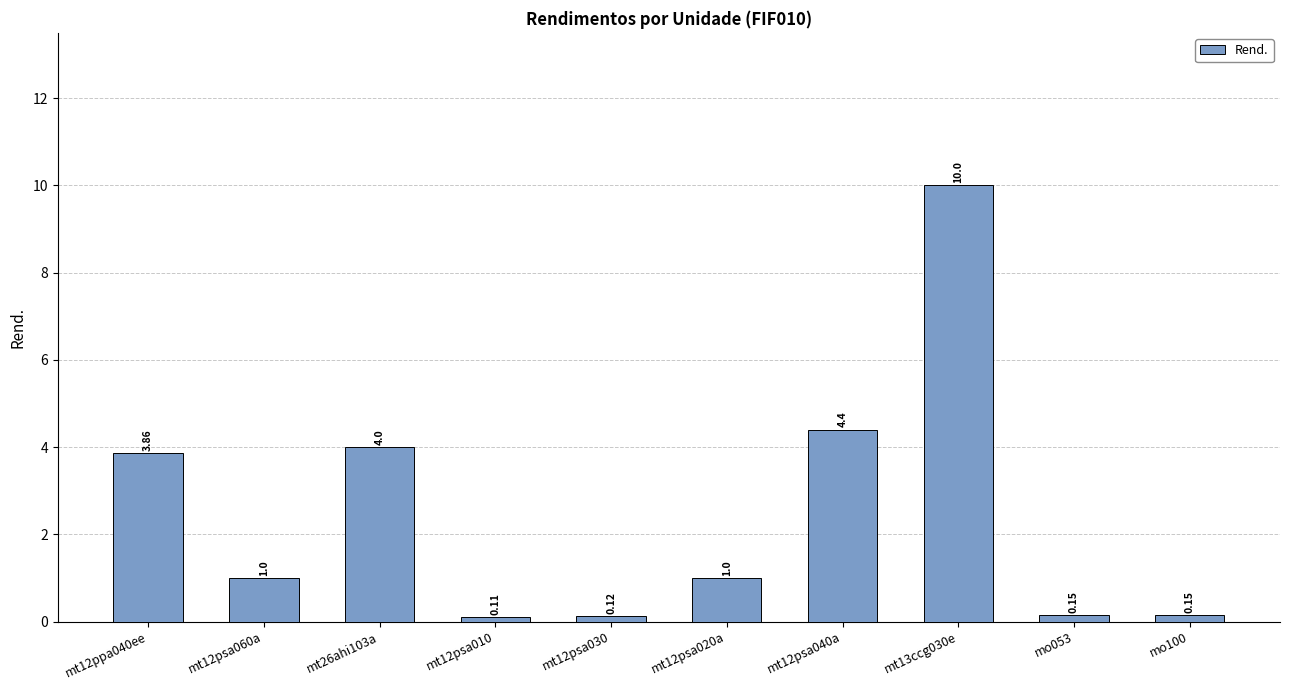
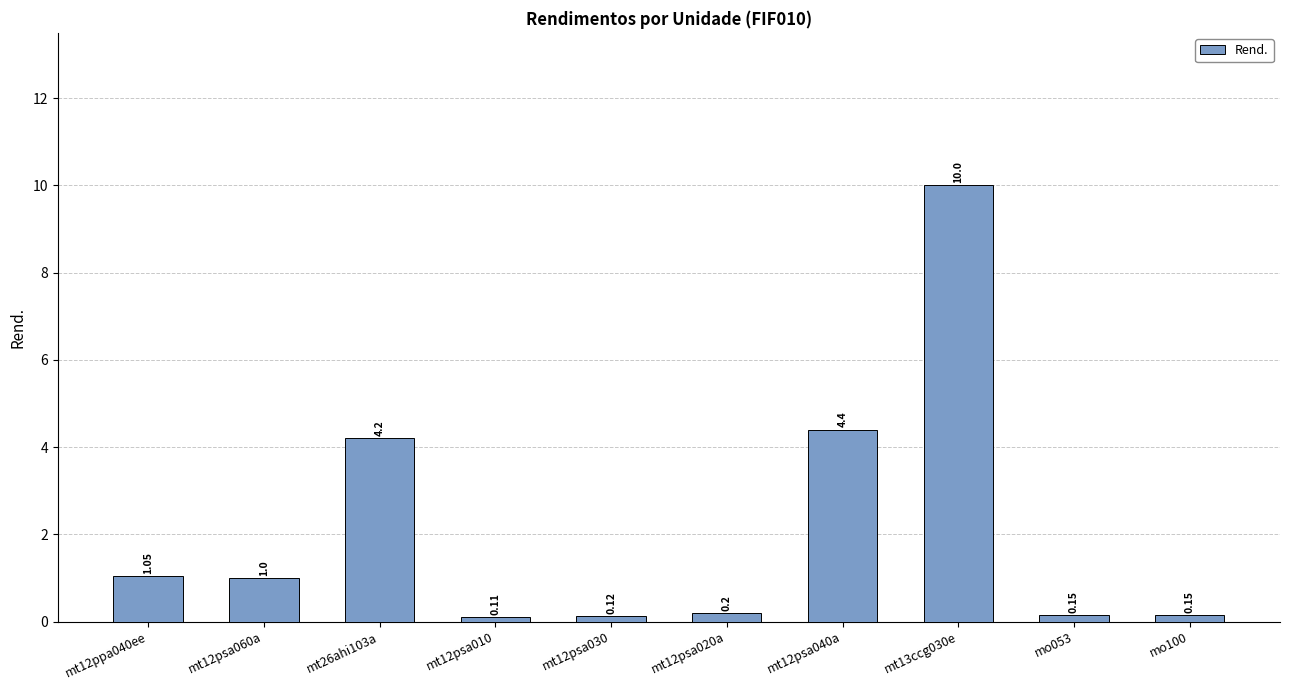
  {
-   "mt12ppa040ee": 3.86,
+   "mt12ppa040ee": 1.05,
    "mt12psa060a": 1.0,
-   "mt26ahi103a": 4.0,
+   "mt26ahi103a": 4.2,
    "mt12psa010": 0.11,
    "mt12psa030": 0.12,
-   "mt12psa020a": 1.0,
+   "mt12psa020a": 0.2,
    "mt12psa040a": 4.4,
    "mt13ccg030e": 10.0,
    "mo053": 0.15,
    "mo100": 0.15
  }
